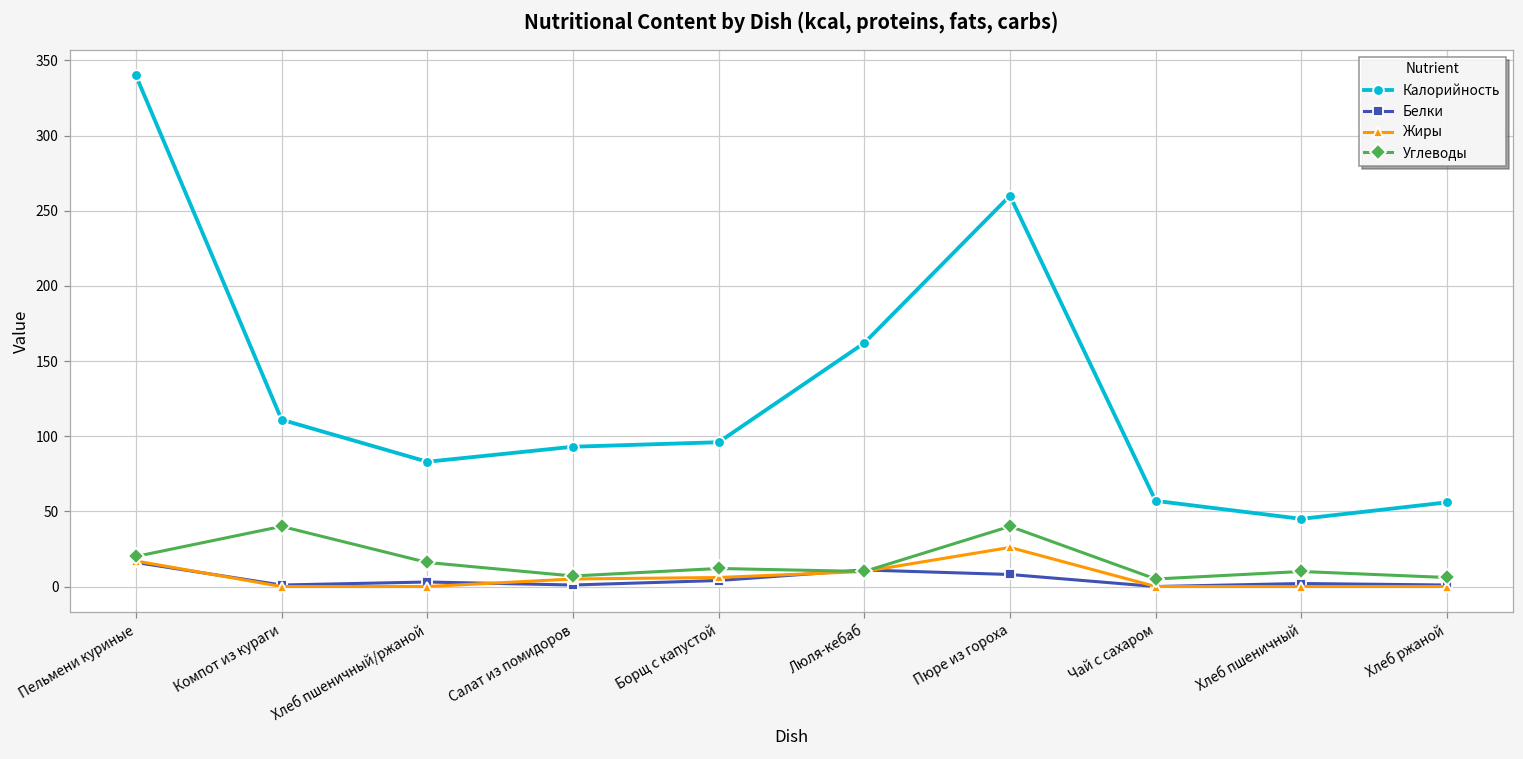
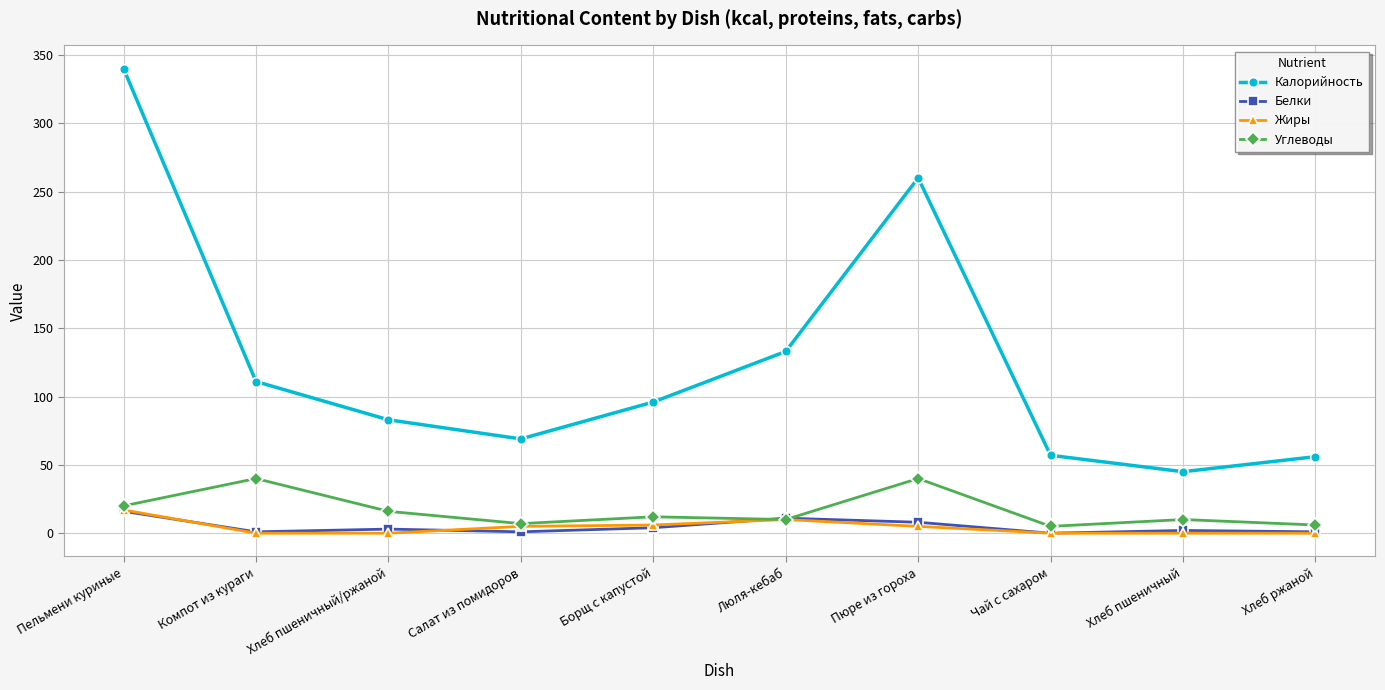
  {
    "Калорийность": {
      "Пельмени куриные": 340,
      "Компот из кураги": 111,
      "Хлеб пшеничный/ржаной": 83,
-     "Салат из помидоров": 93,
+     "Салат из помидоров": 69,
      "Борщ с капустой": 96,
-     "Люля-кебаб": 162,
+     "Люля-кебаб": 133,
      "Пюре из гороха": 260,
      "Чай с сахаром": 57,
      "Хлеб пшеничный": 45,
      "Хлеб ржаной": 56
    },
    "Белки": {
      "Хлеб пшеничный/ржаной": 3,
      "Салат из помидоров": 1,
      "Борщ с капустой": 4,
      "Пюре из гороха": 8,
      "Хлеб пшеничный": 2
    },
    "Жиры": {
      "Хлеб пшеничный/ржаной": 0,
      "Салат из помидоров": 5,
      "Борщ с капустой": 6,
-     "Пюре из гороха": 26,
+     "Пюре из гороха": 5,
      "Хлеб пшеничный": 0
    },
    "Углеводы": {
      "Пельмени куриные": 20,
      "Компот из кураги": 40,
      "Хлеб пшеничный/ржаной": 16,
      "Салат из помидоров": 7,
      "Борщ с капустой": 12,
      "Пюре из гороха": 40,
      "Чай с сахаром": 5,
      "Хлеб пшеничный": 10,
      "Хлеб ржаной": 6
    }
  }
